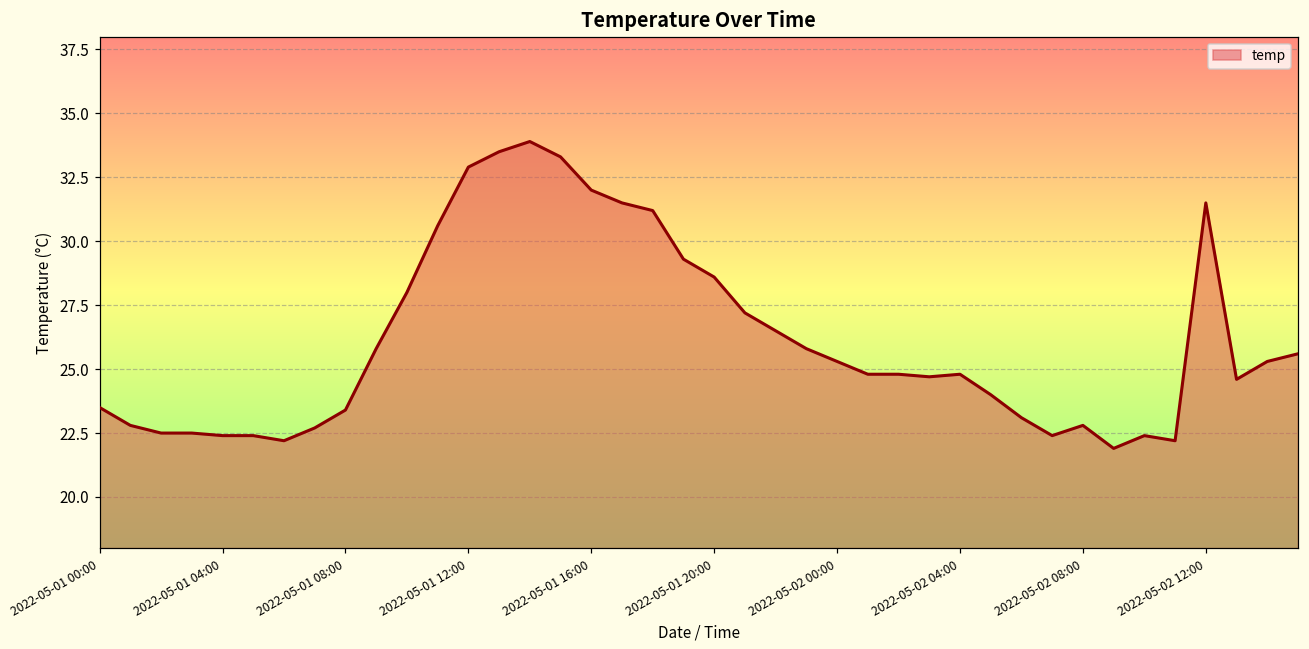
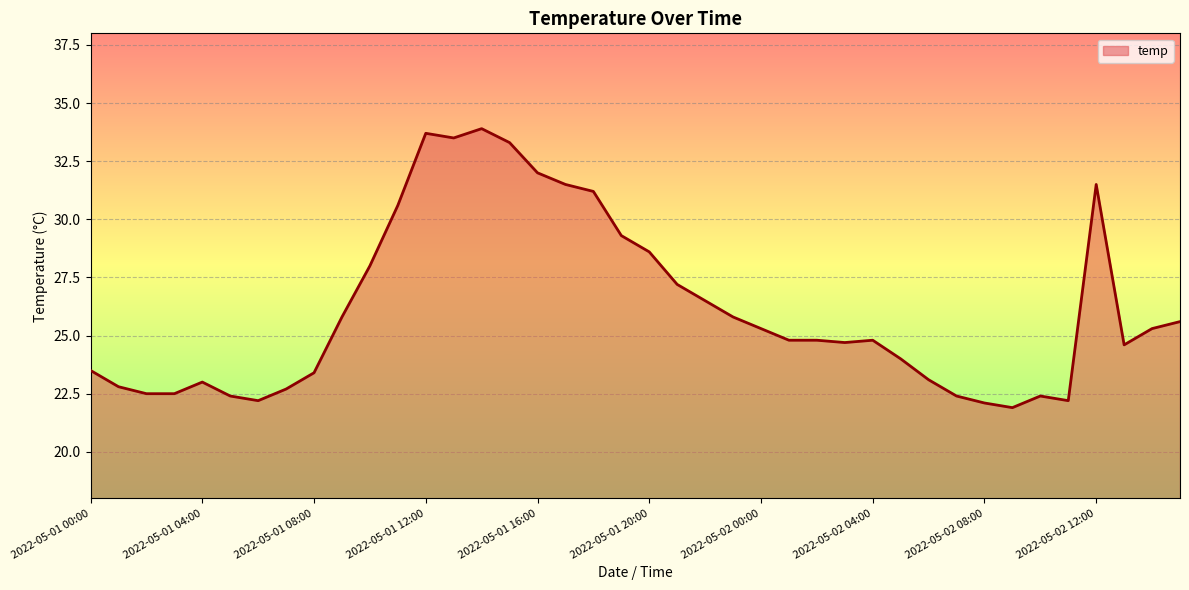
  {
    "2022-05-01 00:00": 23.5,
-   "2022-05-01 04:00": 22.4,
+   "2022-05-01 04:00": 23.0,
    "2022-05-01 08:00": 23.4,
-   "2022-05-01 12:00": 32.9,
+   "2022-05-01 12:00": 33.7,
    "2022-05-01 16:00": 32.0,
    "2022-05-01 20:00": 28.6,
    "2022-05-02 00:00": 25.3,
    "2022-05-02 04:00": 24.8,
-   "2022-05-02 08:00": 22.8,
+   "2022-05-02 08:00": 22.1,
    "2022-05-02 12:00": 31.5
  }
